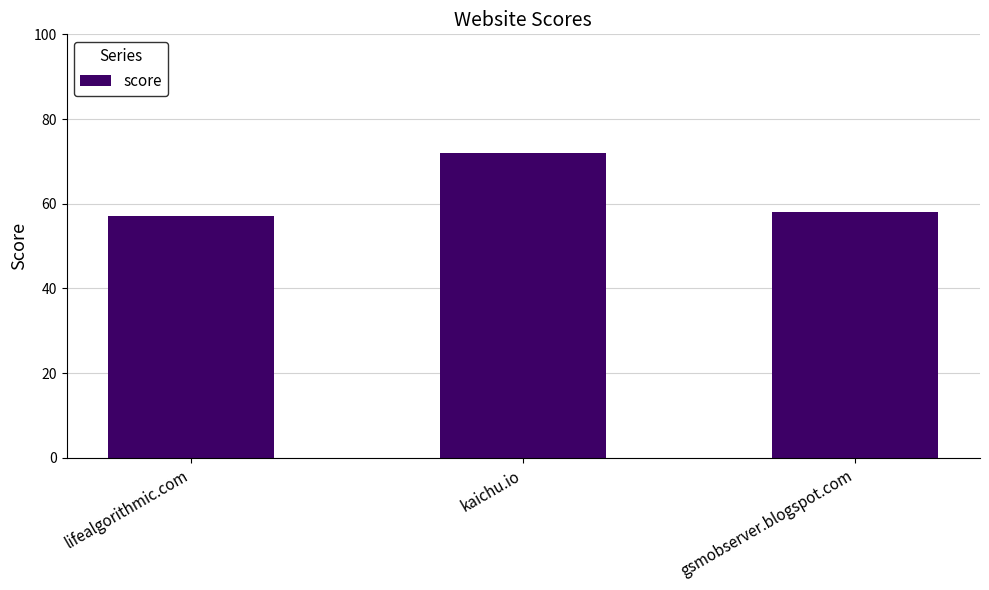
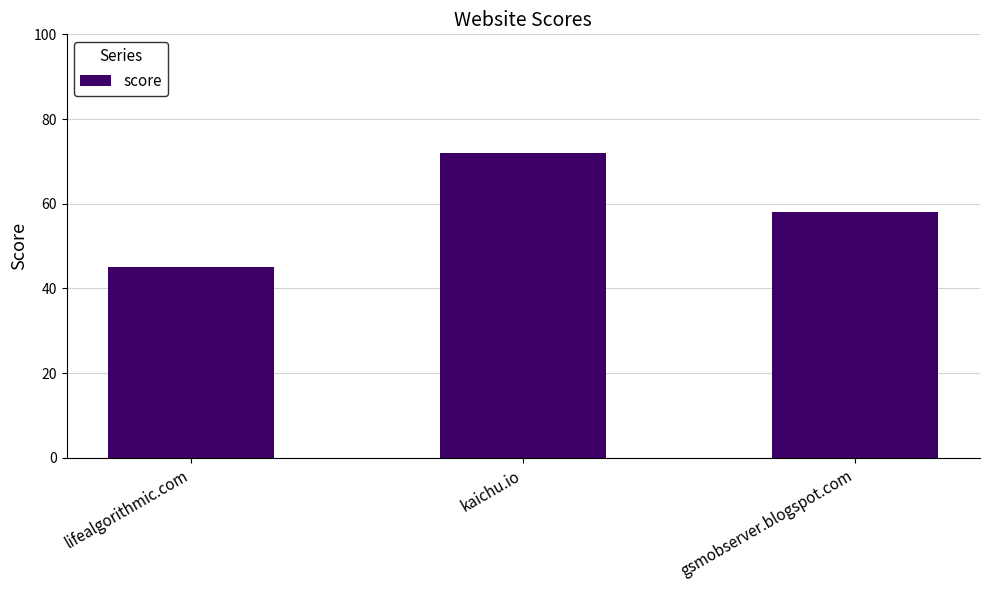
  {
-   "lifealgorithmic.com": 57,
+   "lifealgorithmic.com": 45,
    "kaichu.io": 72,
    "gsmobserver.blogspot.com": 58
  }
